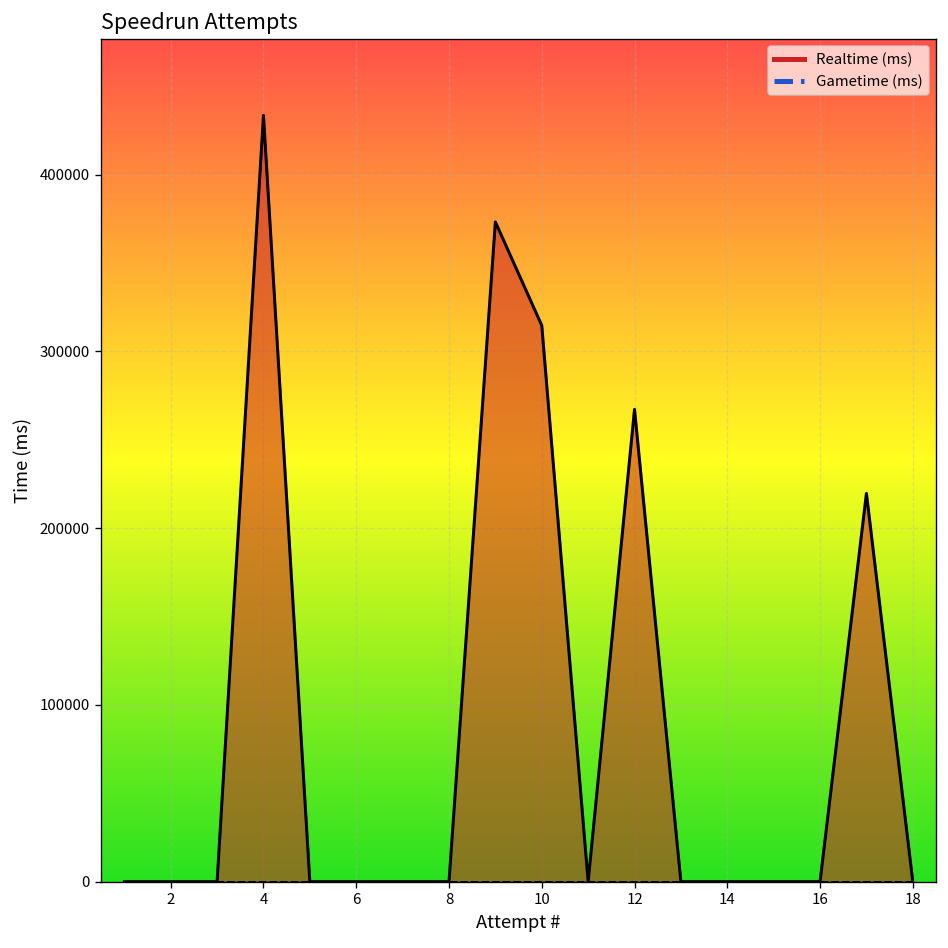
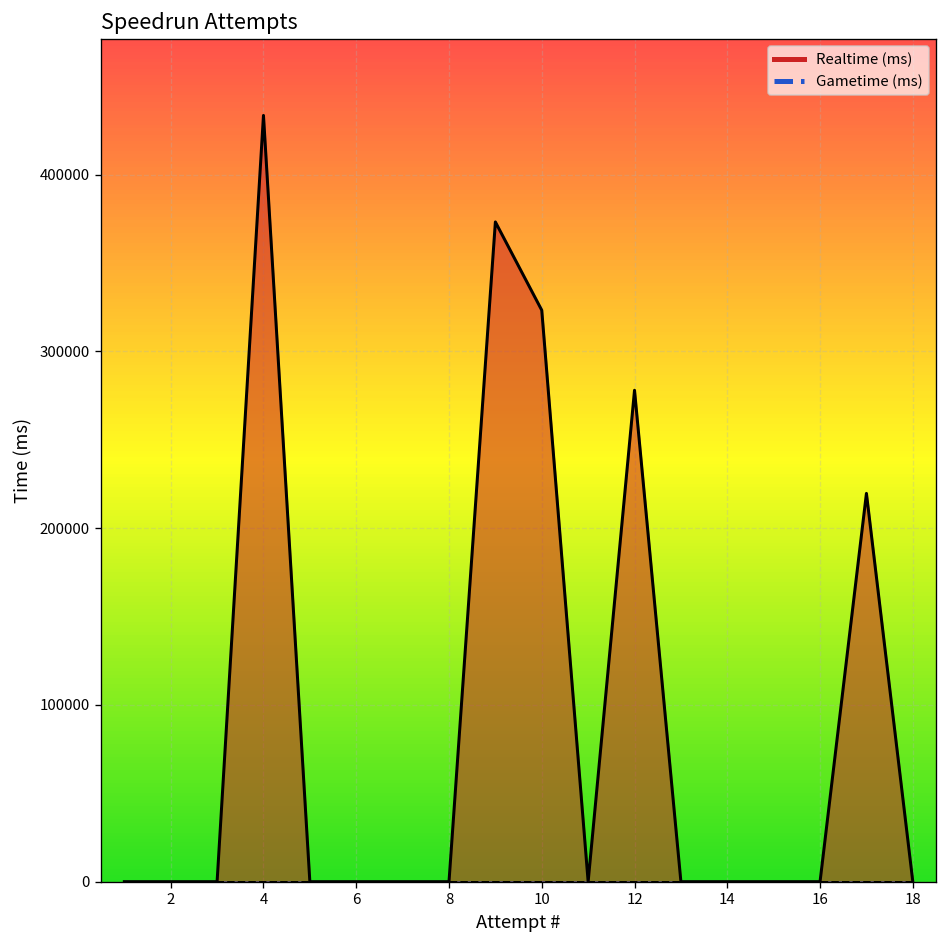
  {
    "Realtime (ms)": {
      "4": 434000,
-     "10": 315000,
-     "12": 267000
+     "10": 323000,
+     "12": 278000
    },
    "Gametime (ms)": {
      "4": 0,
      "10": 0,
      "12": 0
    }
  }
